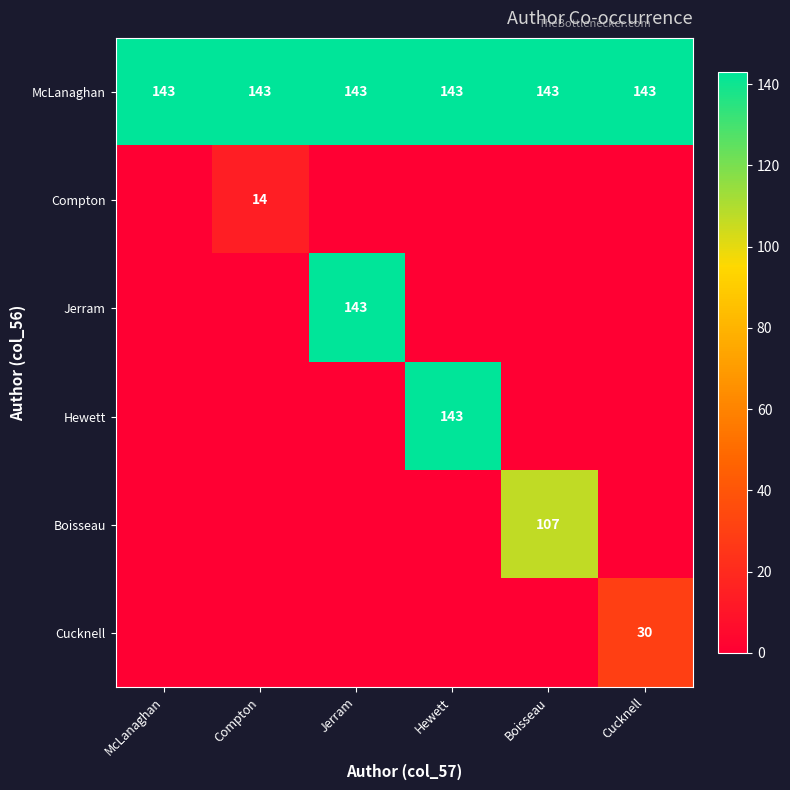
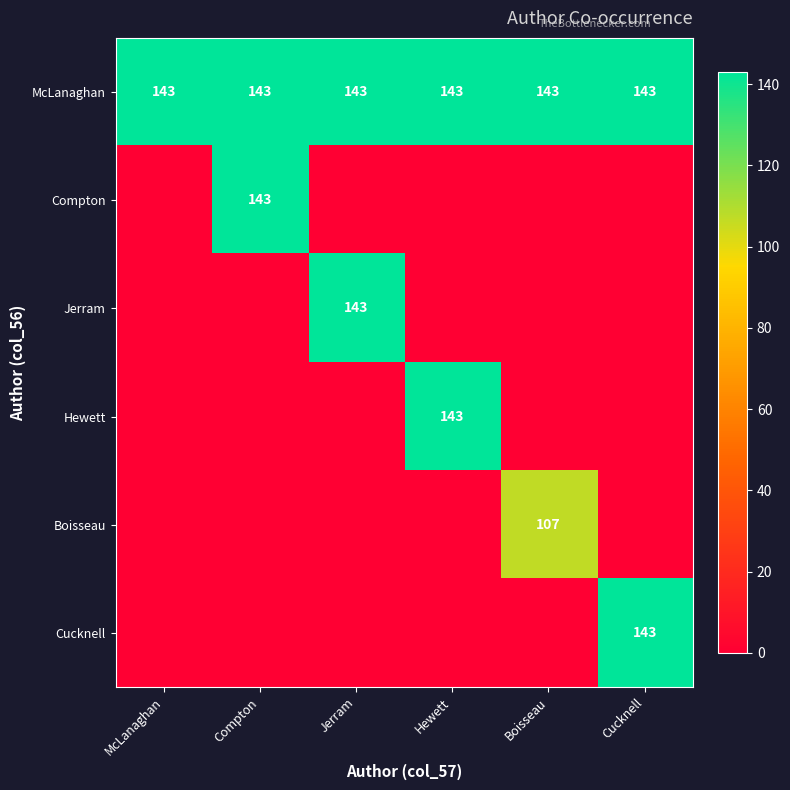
  {
    "McLanaghan": {
      "McLanaghan": 143,
      "Compton": 143,
      "Jerram": 143,
      "Hewett": 143,
      "Boisseau": 143,
      "Cucknell": 143
    },
    "Compton": {
-     "Compton": 14
+     "Compton": 143
    },
    "Jerram": {
      "Jerram": 143
    },
    "Hewett": {
      "Hewett": 143
    },
    "Boisseau": {
      "Boisseau": 107
    },
    "Cucknell": {
-     "Cucknell": 30
+     "Cucknell": 143
    }
  }
